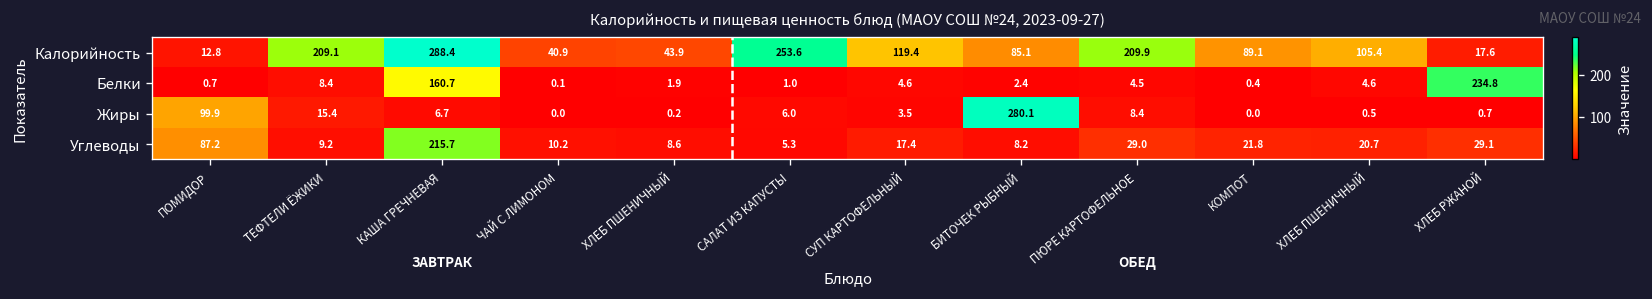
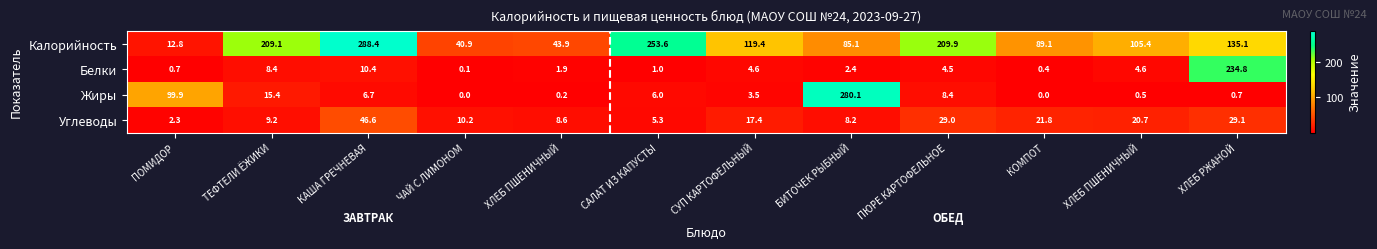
  {
    "Калорийность": {
      "ПОМИДОР": 12.8,
      "ТЕФТЕЛИ ЁЖИКИ": 209.1,
      "КАША ГРЕЧНЕВАЯ": 288.4,
      "ЧАЙ С ЛИМОНОМ": 40.9,
      "САЛАТ ИЗ КАПУСТЫ": 253.6,
      "СУП КАРТОФЕЛЬНЫЙ": 119.4,
      "БИТОЧЕК РЫБНЫЙ": 85.1,
      "ПЮРЕ КАРТОФЕЛЬНОЕ": 209.9,
      "КОМПОТ": 89.1,
-     "ХЛЕБ РЖАНОЙ": 17.6
+     "ХЛЕБ РЖАНОЙ": 135.1
    },
    "Белки": {
      "ПОМИДОР": 0.7,
      "ТЕФТЕЛИ ЁЖИКИ": 8.4,
-     "КАША ГРЕЧНЕВАЯ": 160.7,
+     "КАША ГРЕЧНЕВАЯ": 10.4,
      "ЧАЙ С ЛИМОНОМ": 0.1,
      "САЛАТ ИЗ КАПУСТЫ": 1.0,
      "СУП КАРТОФЕЛЬНЫЙ": 4.6,
      "БИТОЧЕК РЫБНЫЙ": 2.4,
      "ПЮРЕ КАРТОФЕЛЬНОЕ": 4.5,
      "КОМПОТ": 0.4,
      "ХЛЕБ РЖАНОЙ": 234.8
    },
    "Жиры": {
      "ПОМИДОР": 99.9,
      "ТЕФТЕЛИ ЁЖИКИ": 15.4,
      "КАША ГРЕЧНЕВАЯ": 6.7,
      "ЧАЙ С ЛИМОНОМ": 0.0,
      "САЛАТ ИЗ КАПУСТЫ": 6.0,
      "СУП КАРТОФЕЛЬНЫЙ": 3.5,
      "БИТОЧЕК РЫБНЫЙ": 280.1,
      "ПЮРЕ КАРТОФЕЛЬНОЕ": 8.4,
      "КОМПОТ": 0.0,
      "ХЛЕБ РЖАНОЙ": 0.7
    },
    "Углеводы": {
-     "ПОМИДОР": 87.2,
+     "ПОМИДОР": 2.3,
      "ТЕФТЕЛИ ЁЖИКИ": 9.2,
-     "КАША ГРЕЧНЕВАЯ": 215.7,
+     "КАША ГРЕЧНЕВАЯ": 46.6,
      "ЧАЙ С ЛИМОНОМ": 10.2,
      "САЛАТ ИЗ КАПУСТЫ": 5.3,
      "СУП КАРТОФЕЛЬНЫЙ": 17.4,
      "БИТОЧЕК РЫБНЫЙ": 8.2,
      "ПЮРЕ КАРТОФЕЛЬНОЕ": 29.0,
      "КОМПОТ": 21.8,
      "ХЛЕБ РЖАНОЙ": 29.1
    }
  }
